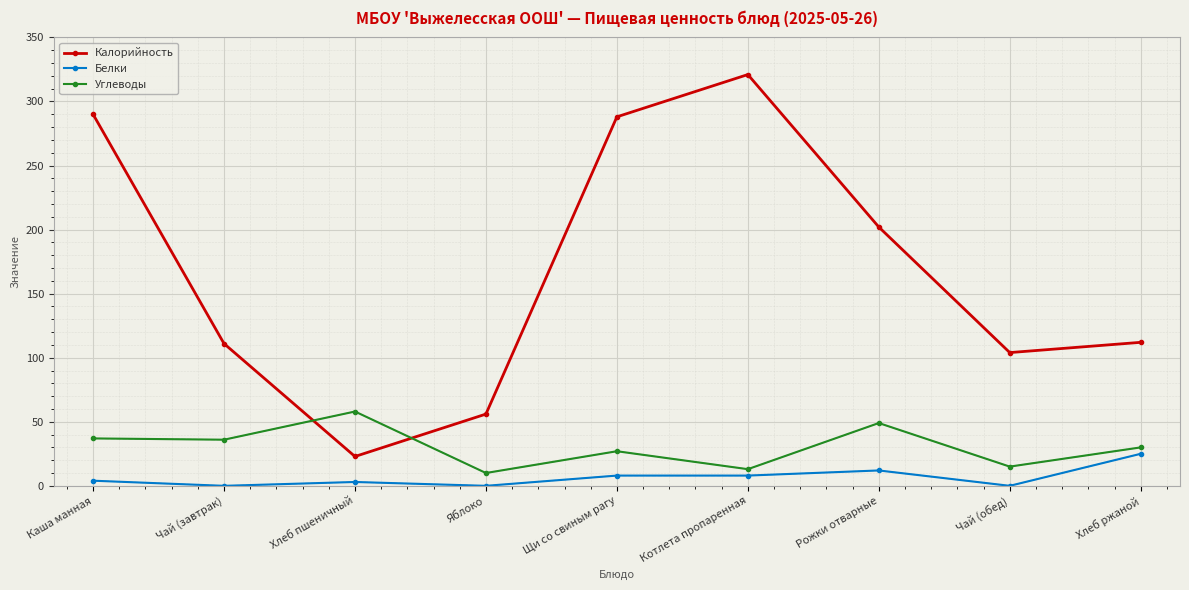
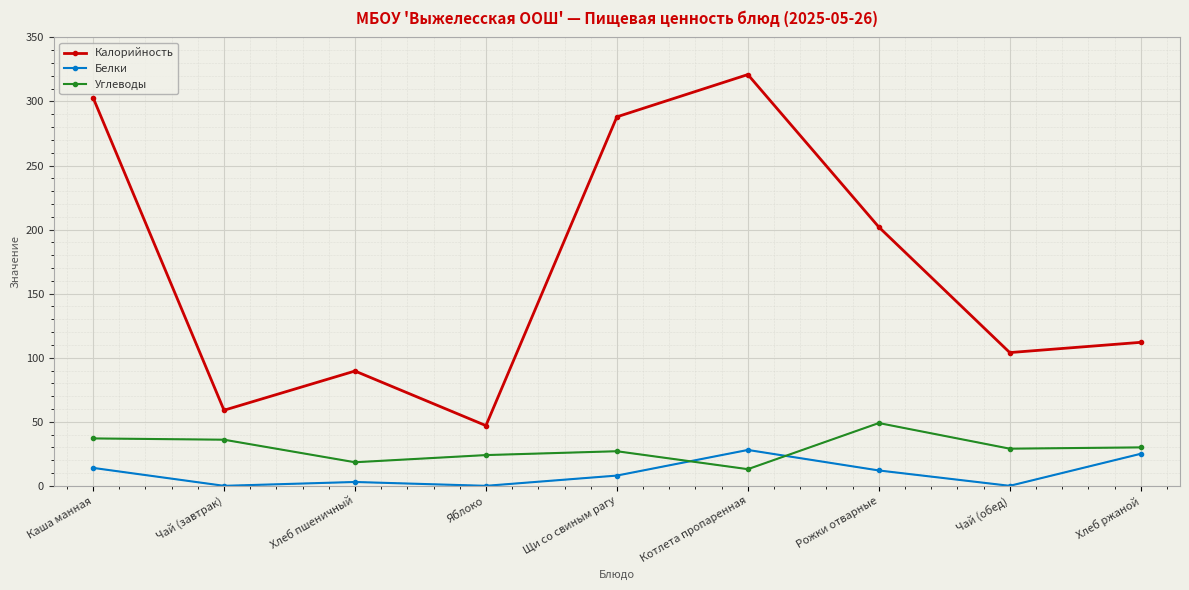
  {
    "Калорийность": {
-     "Каша манная": 290,
-     "Чай (завтрак)": 111,
-     "Хлеб пшеничный": 23,
-     "Яблоко": 56,
+     "Каша манная": 303,
+     "Чай (завтрак)": 59,
+     "Хлеб пшеничный": 90,
+     "Яблоко": 47,
      "Щи со свиным рагу": 288,
      "Котлета пропаренная": 321,
      "Рожки отварные": 202,
      "Чай (обед)": 104,
      "Хлеб ржаной": 112
    },
    "Белки": {
-     "Каша манная": 4,
+     "Каша манная": 14,
      "Чай (завтрак)": 0,
      "Хлеб пшеничный": 3,
      "Яблоко": 0,
      "Щи со свиным рагу": 8,
-     "Котлета пропаренная": 8,
+     "Котлета пропаренная": 28,
      "Рожки отварные": 12,
      "Чай (обед)": 0,
      "Хлеб ржаной": 25
    },
    "Углеводы": {
      "Каша манная": 37,
      "Чай (завтрак)": 36,
-     "Хлеб пшеничный": 58,
-     "Яблоко": 10,
+     "Хлеб пшеничный": 18,
+     "Яблоко": 24,
      "Щи со свиным рагу": 27,
      "Котлета пропаренная": 13,
      "Рожки отварные": 49,
-     "Чай (обед)": 15,
+     "Чай (обед)": 29,
      "Хлеб ржаной": 30
    }
  }
